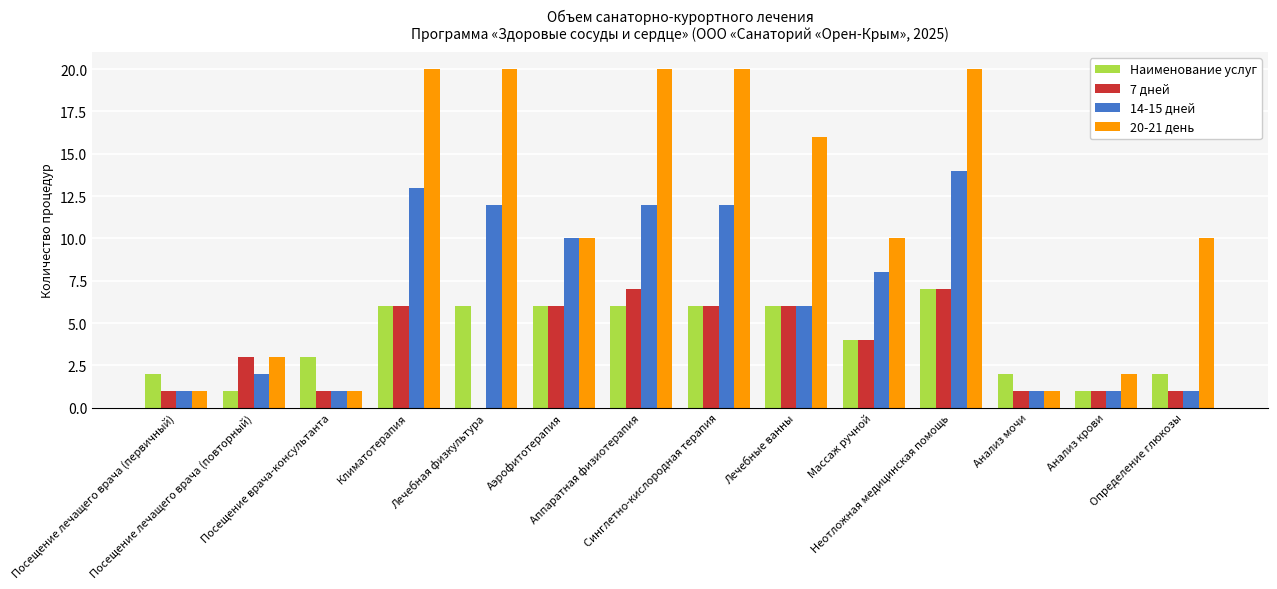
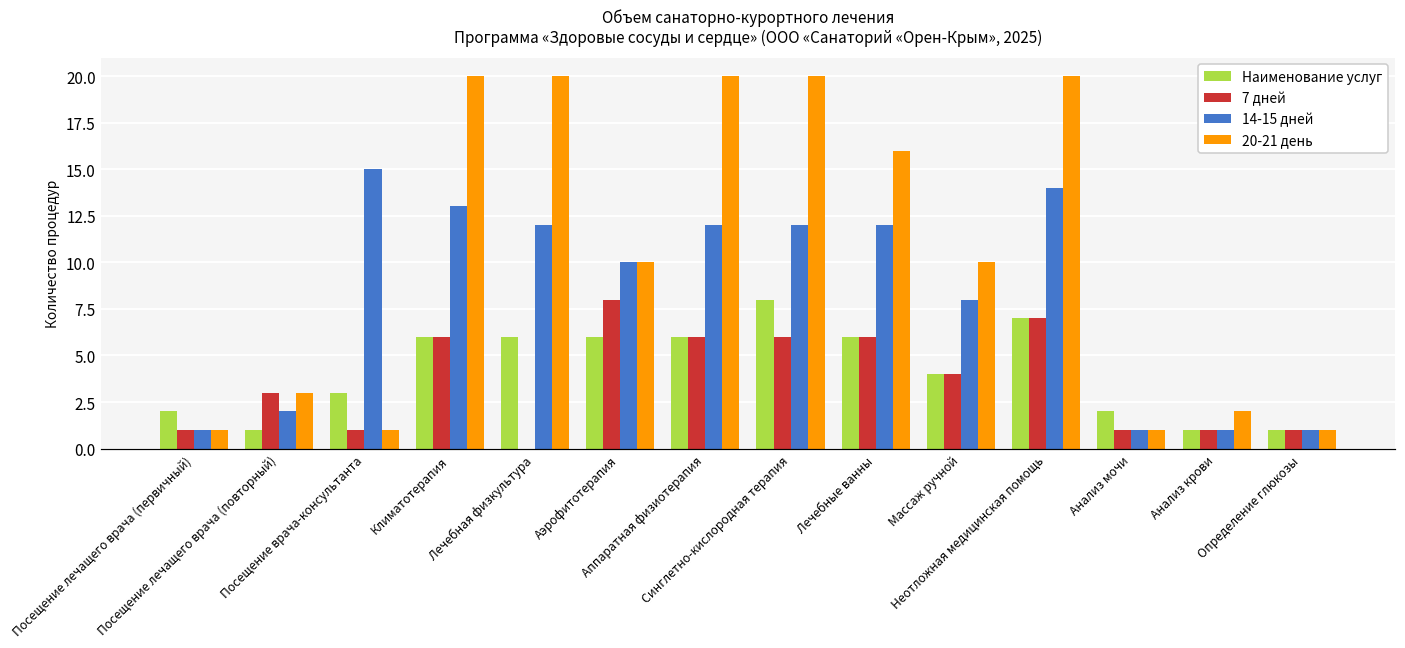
  {
    "Наименование услуг": {
      "Посещение лечащего врача (первичный)": 2,
      "Посещение лечащего врача (повторный)": 1,
      "Посещение врача-консультанта": 3,
      "Климатотерапия": 6,
      "Лечебная физкультура": 6,
      "Аэрофитотерапия": 6,
      "Аппаратная физиотерапия": 6,
-     "Синглетно-кислородная терапия": 6,
+     "Синглетно-кислородная терапия": 8,
      "Лечебные ванны": 6,
      "Массаж ручной": 4,
      "Неотложная медицинская помощь": 7,
      "Анализ мочи": 2,
      "Анализ крови": 1,
-     "Определение глюкозы": 2
+     "Определение глюкозы": 1
    },
    "7 дней": {
      "Посещение лечащего врача (первичный)": 1,
      "Посещение лечащего врача (повторный)": 3,
      "Посещение врача-консультанта": 1,
      "Климатотерапия": 6,
      "Лечебная физкультура": 0,
-     "Аэрофитотерапия": 6,
-     "Аппаратная физиотерапия": 7,
+     "Аэрофитотерапия": 8,
+     "Аппаратная физиотерапия": 6,
      "Синглетно-кислородная терапия": 6,
      "Лечебные ванны": 6,
      "Массаж ручной": 4,
      "Неотложная медицинская помощь": 7,
      "Анализ мочи": 1,
      "Анализ крови": 1,
      "Определение глюкозы": 1
    },
    "14-15 дней": {
      "Посещение лечащего врача (первичный)": 1,
      "Посещение лечащего врача (повторный)": 2,
-     "Посещение врача-консультанта": 1,
+     "Посещение врача-консультанта": 15,
      "Климатотерапия": 13,
      "Лечебная физкультура": 12,
      "Аэрофитотерапия": 10,
      "Аппаратная физиотерапия": 12,
      "Синглетно-кислородная терапия": 12,
-     "Лечебные ванны": 6,
+     "Лечебные ванны": 12,
      "Массаж ручной": 8,
      "Неотложная медицинская помощь": 14,
      "Анализ мочи": 1,
      "Анализ крови": 1,
      "Определение глюкозы": 1
    },
    "20-21 день": {
      "Посещение лечащего врача (первичный)": 1,
      "Посещение лечащего врача (повторный)": 3,
      "Посещение врача-консультанта": 1,
      "Климатотерапия": 20,
      "Лечебная физкультура": 20,
      "Аэрофитотерапия": 10,
      "Аппаратная физиотерапия": 20,
      "Синглетно-кислородная терапия": 20,
      "Лечебные ванны": 16,
      "Массаж ручной": 10,
      "Неотложная медицинская помощь": 20,
      "Анализ мочи": 1,
      "Анализ крови": 2,
-     "Определение глюкозы": 10
+     "Определение глюкозы": 1
    }
  }
